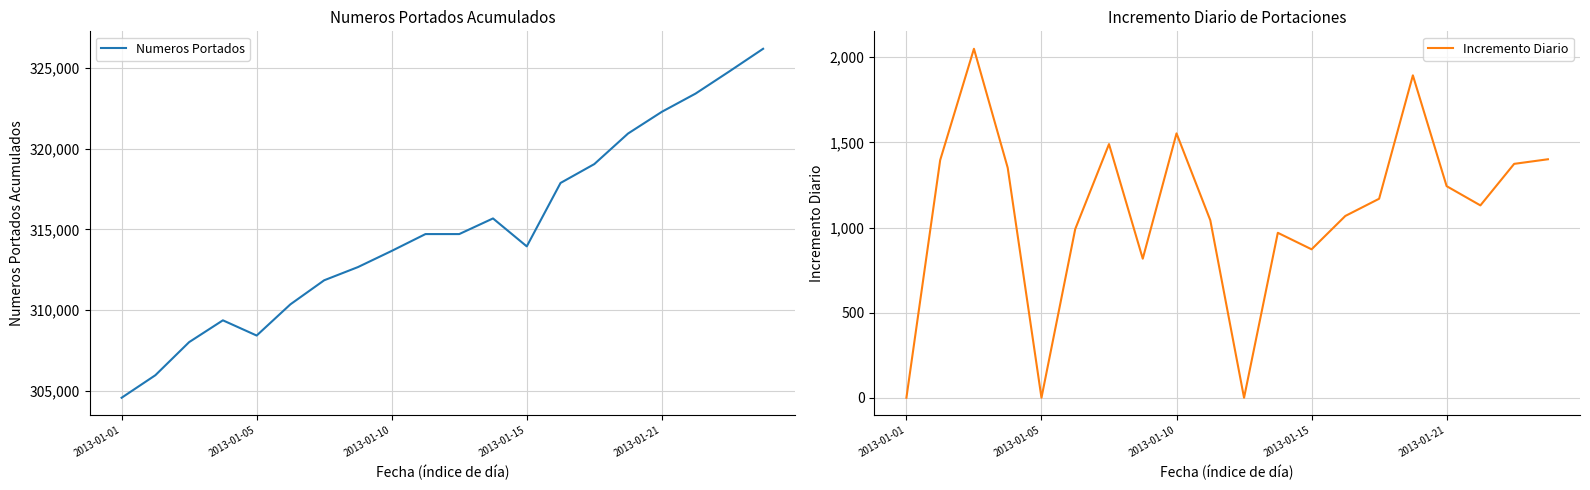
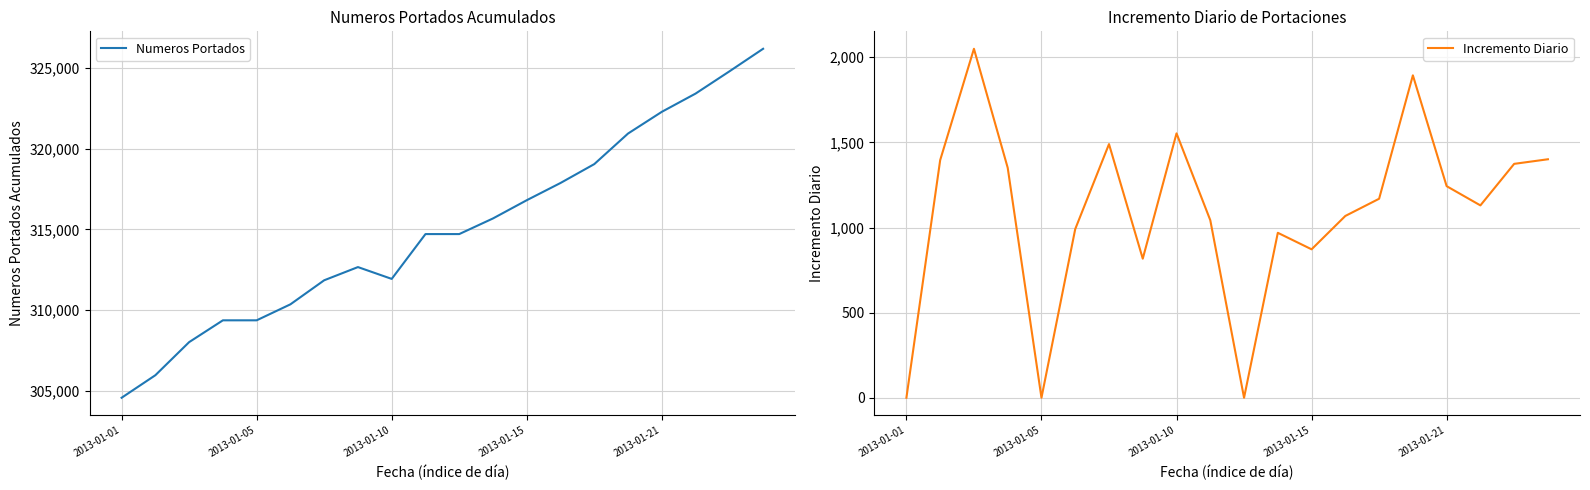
  {
    "Numeros Portados Acumulados": {
      "2013-01-01": "304,600",
-     "2013-01-05": "308,400",
-     "2013-01-10": "313,700",
-     "2013-01-15": "314,000",
+     "2013-01-05": "309,400",
+     "2013-01-10": "311,900",
+     "2013-01-15": "316,800",
      "2013-01-21": "322,300"
    },
    "Incremento Diario de Portaciones": {
      "2013-01-01": "0",
      "2013-01-05": "0",
      "2013-01-10": "1,550",
      "2013-01-15": "870",
      "2013-01-21": "1,240"
    }
  }
